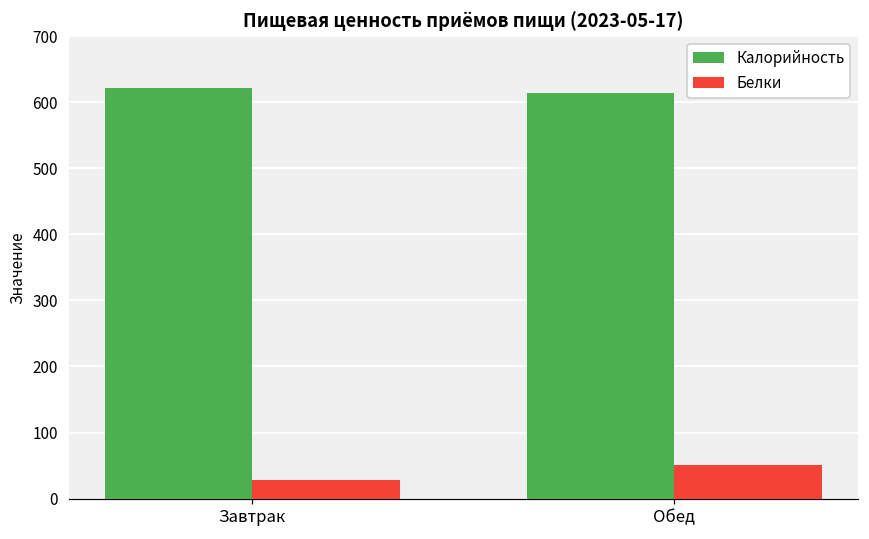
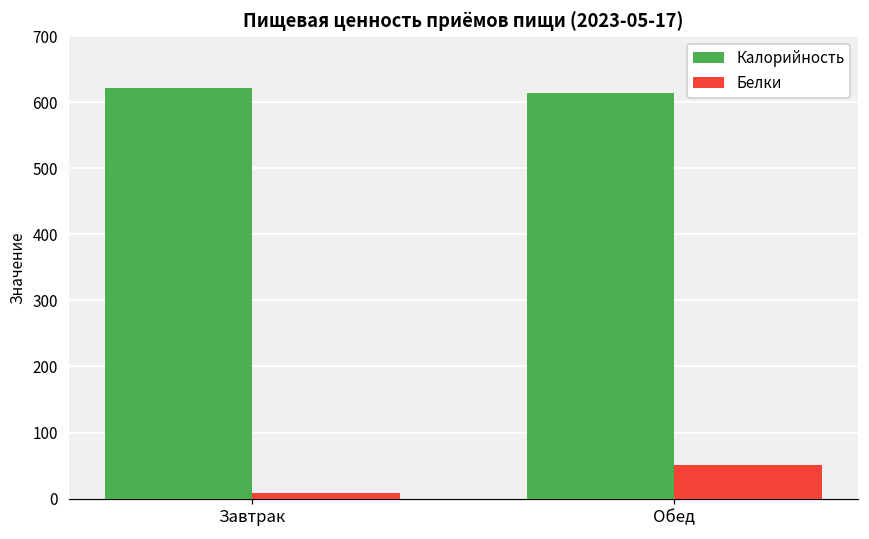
  {
    "Калорийность": {
      "Завтрак": 620,
      "Обед": 610
    },
    "Белки": {
-     "Завтрак": 30,
+     "Завтрак": 10,
      "Обед": 50
    }
  }
